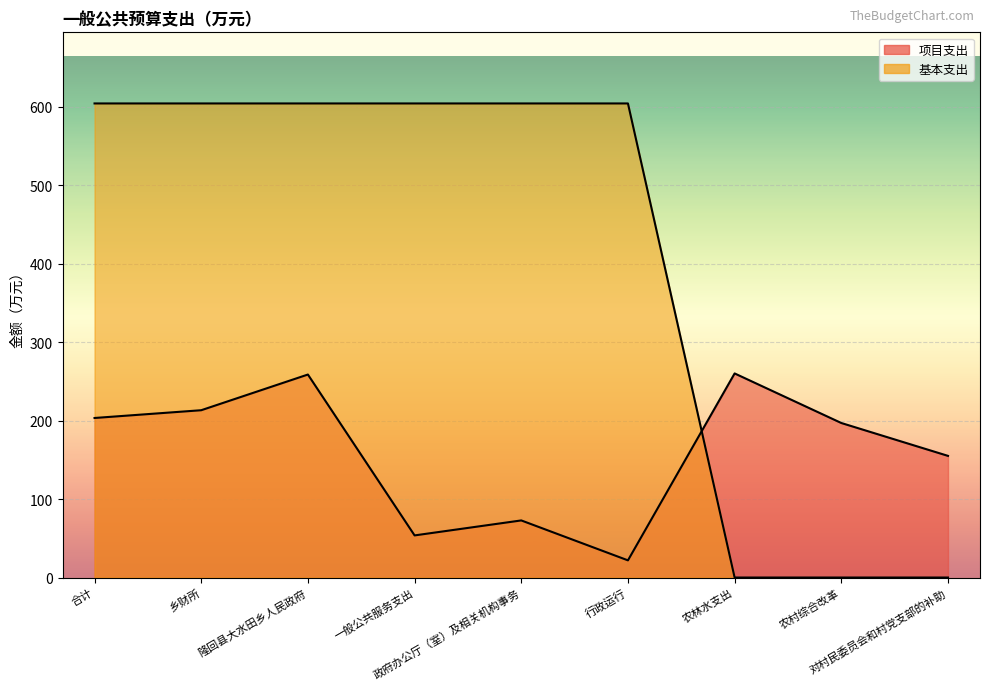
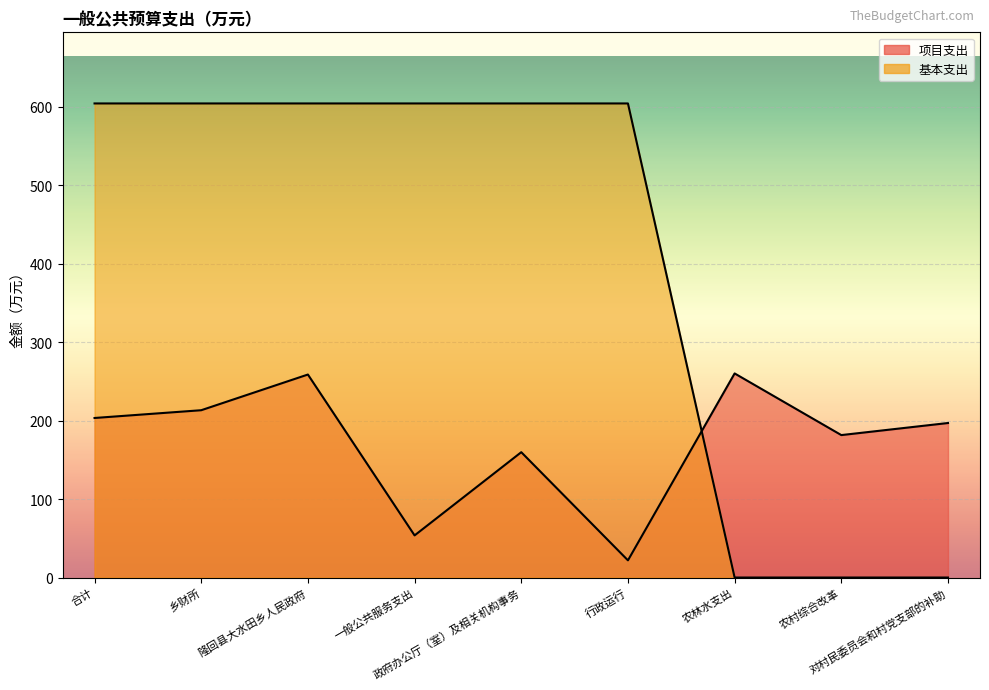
  {
    "项目支出": {
      "合计": 200,
      "乡财所": 210,
      "隆回县大水田乡人民政府": 260,
      "一般公共服务支出": 50,
-     "政府办公厅（室）及相关机构事务": 70,
+     "政府办公厅（室）及相关机构事务": 160,
      "行政运行": 20,
      "农林水支出": 260,
-     "农村综合改革": 200,
-     "对村民委员会和村党支部的补助": 160
+     "农村综合改革": 180,
+     "对村民委员会和村党支部的补助": 200
    },
    "基本支出": {
      "合计": 600,
      "乡财所": 600,
      "隆回县大水田乡人民政府": 600,
      "一般公共服务支出": 600,
      "政府办公厅（室）及相关机构事务": 600,
      "行政运行": 600,
      "农林水支出": 0,
      "农村综合改革": 0,
      "对村民委员会和村党支部的补助": 0
    }
  }
